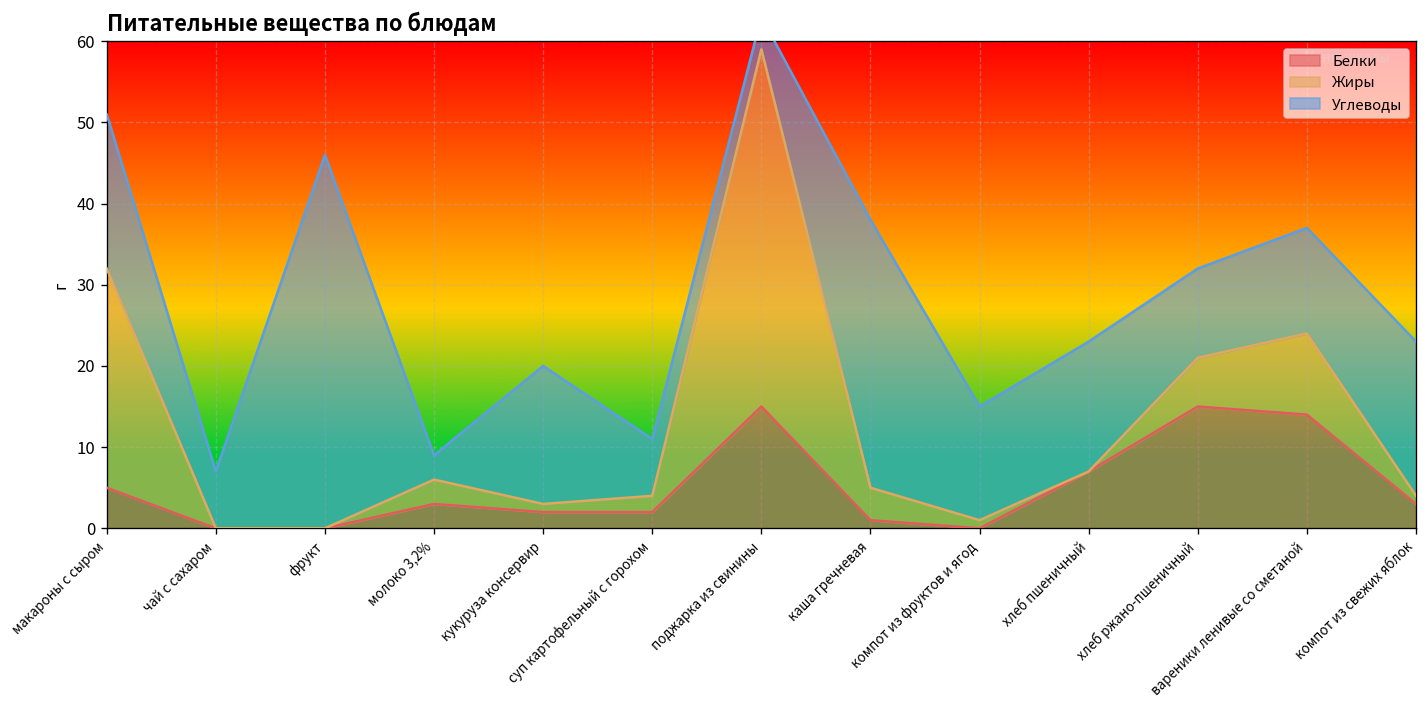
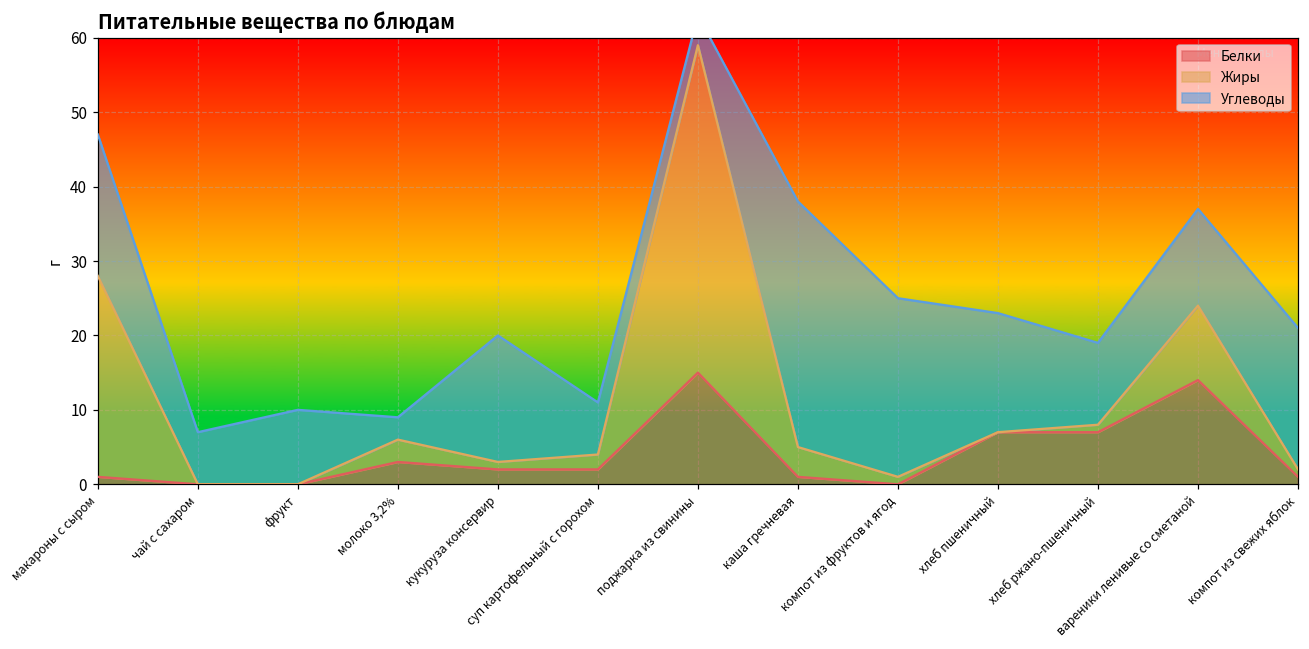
  {
    "Белки": {
-     "макароны с сыром": 5,
+     "макароны с сыром": 1,
      "молоко 3,2%": 3,
      "кукуруза консервир": 2,
      "суп картофельный с горохом": 2,
      "поджарка из свинины": 15,
      "каша гречневая": 1,
      "компот из фруктов и ягод": 0,
-     "хлеб ржано-пшеничный": 15,
+     "хлеб ржано-пшеничный": 7,
      "вареники ленивые со сметаной": 14,
-     "компот из свежих яблок": 3
+     "компот из свежих яблок": 1
    },
    "Жиры": {
      "макароны с сыром": 27,
      "молоко 3,2%": 3,
      "кукуруза консервир": 1,
      "суп картофельный с горохом": 2,
      "поджарка из свинины": 44,
      "каша гречневая": 4,
      "компот из фруктов и ягод": 1,
-     "хлеб ржано-пшеничный": 6,
+     "хлеб ржано-пшеничный": 1,
      "вареники ленивые со сметаной": 10,
      "компот из свежих яблок": 1
    },
    "Углеводы": {
      "макароны с сыром": 19,
      "чай с сахаром": 7,
-     "фрукт": 46,
+     "фрукт": 10,
      "молоко 3,2%": 3,
      "кукуруза консервир": 17,
      "суп картофельный с горохом": 7,
      "каша гречневая": 33,
-     "компот из фруктов и ягод": 14,
+     "компот из фруктов и ягод": 24,
      "хлеб пшеничный": 16,
      "хлеб ржано-пшеничный": 11,
      "вареники ленивые со сметаной": 13,
      "компот из свежих яблок": 19
    }
  }
